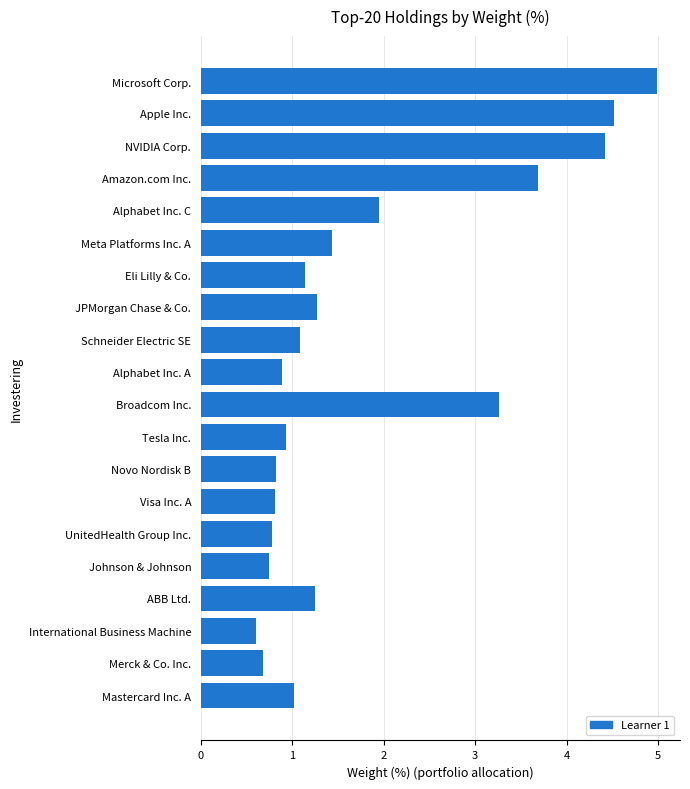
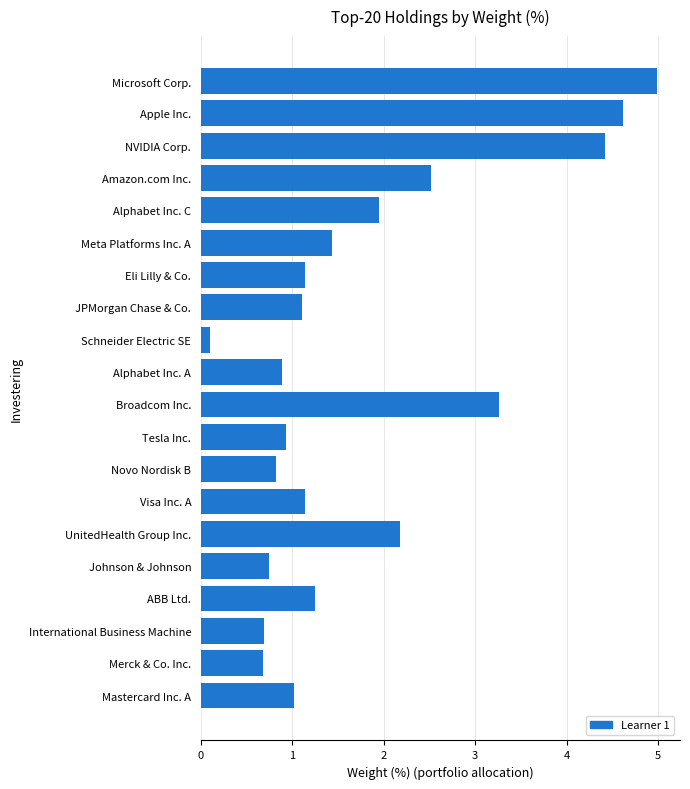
  {
    "Microsoft Corp.": 5.0,
-   "Apple Inc.": 4.5,
+   "Apple Inc.": 4.6,
    "NVIDIA Corp.": 4.4,
-   "Amazon.com Inc.": 3.7,
+   "Amazon.com Inc.": 2.5,
    "Alphabet Inc. C": 1.9,
    "Meta Platforms Inc. A": 1.4,
    "Eli Lilly & Co.": 1.1,
-   "JPMorgan Chase & Co.": 1.3,
-   "Schneider Electric SE": 1.1,
+   "JPMorgan Chase & Co.": 1.1,
+   "Schneider Electric SE": 0.1,
    "Alphabet Inc. A": 0.9,
    "Broadcom Inc.": 3.3,
    "Tesla Inc.": 0.9,
    "Novo Nordisk B": 0.8,
-   "Visa Inc. A": 0.8,
-   "UnitedHealth Group Inc.": 0.8,
+   "Visa Inc. A": 1.1,
+   "UnitedHealth Group Inc.": 2.2,
    "Johnson & Johnson": 0.7,
    "ABB Ltd.": 1.2,
-   "International Business Machine": 0.6,
+   "International Business Machine": 0.7,
    "Merck & Co. Inc.": 0.7,
    "Mastercard Inc. A": 1.0
  }
